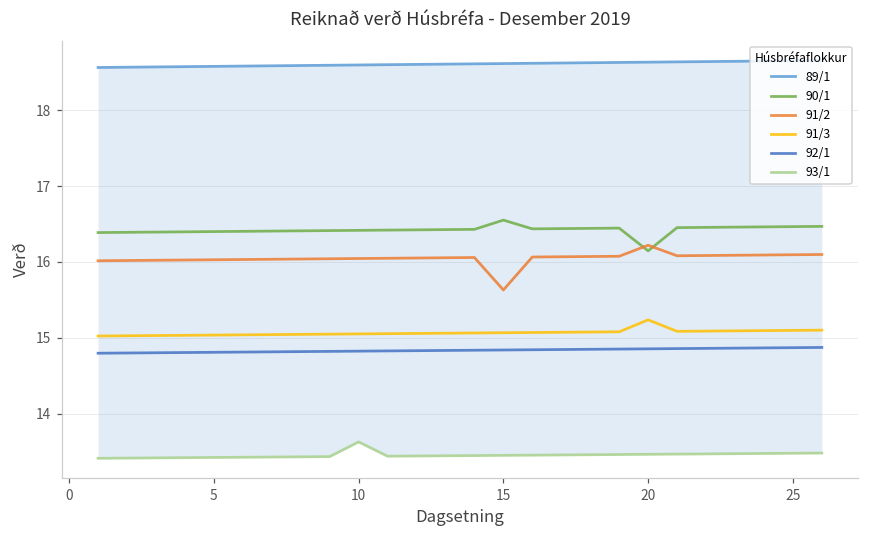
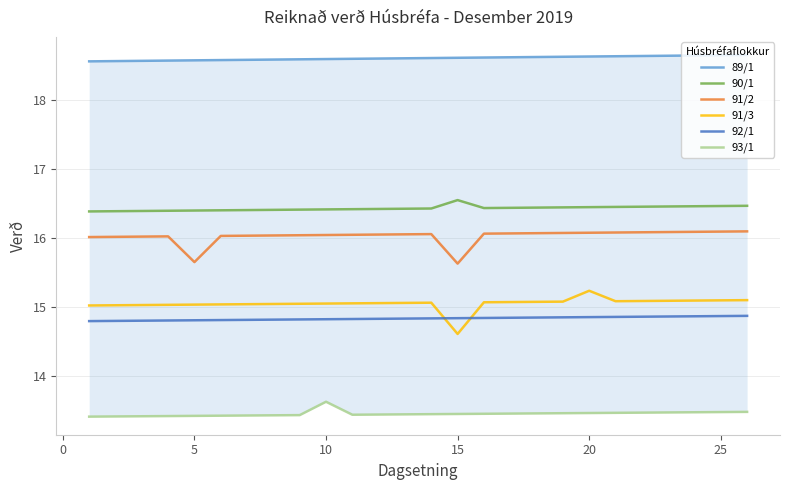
  {
    "90/1": {
      "5": 16.4,
      "10": 16.4,
      "15": 16.6,
-     "20": 16.1,
+     "20": 16.4,
      "25": 16.5
    },
    "91/2": {
-     "5": 16.0,
+     "5": 15.7,
      "10": 16.0,
      "15": 15.6,
-     "20": 16.2,
+     "20": 16.1,
      "25": 16.1
    },
    "91/3": {
      "5": 15.0,
      "10": 15.1,
-     "15": 15.1,
+     "15": 14.6,
      "20": 15.2,
      "25": 15.1
    },
    "93/1": {
      "5": 13.4,
      "10": 13.6,
      "15": 13.5,
      "20": 13.5,
      "25": 13.5
    }
  }
